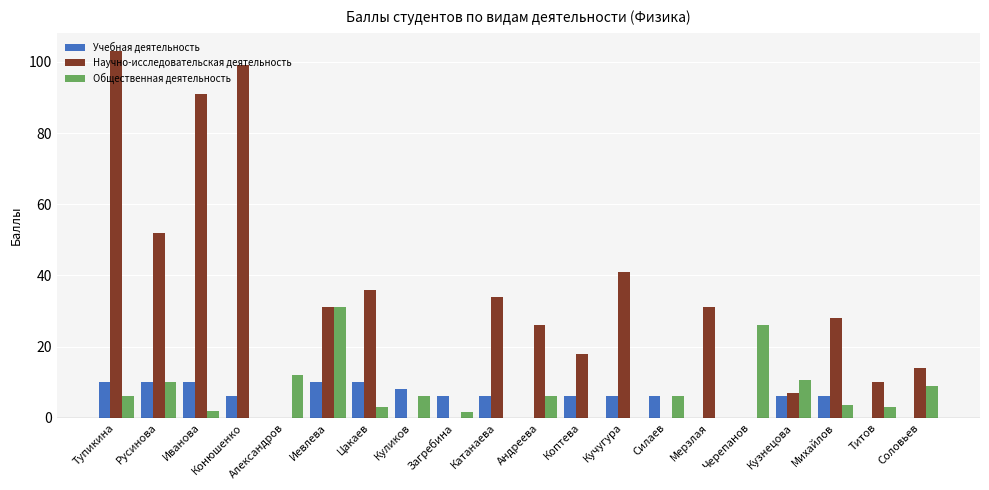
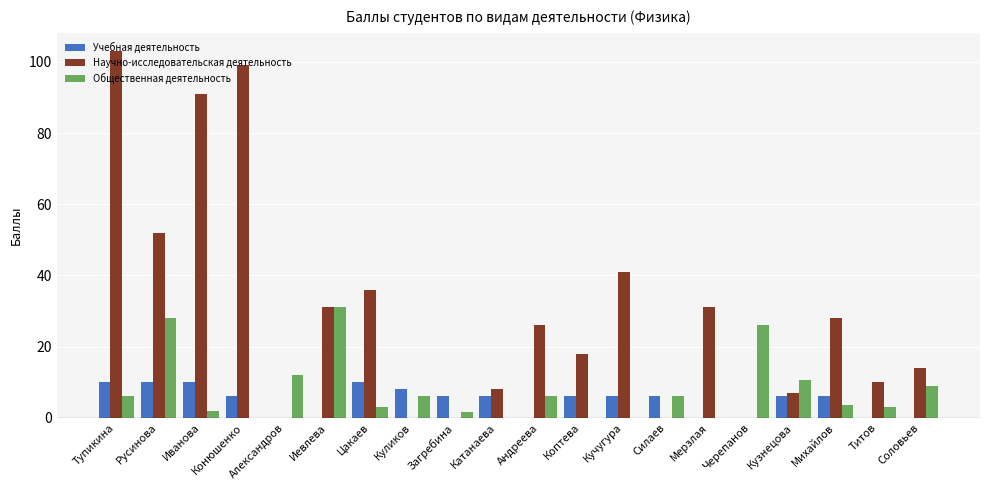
  {
    "Учебная деятельность": {
      "Тупикина": 10,
      "Русинова": 10,
      "Иванова": 10,
      "Конюшенко": 6,
      "Александров": 0,
-     "Иевлева": 10,
+     "Иевлева": 0,
      "Цакаев": 10,
      "Куликов": 8,
      "Загребина": 6,
      "Катанаева": 6,
      "Андреева": 0,
      "Коптева": 6,
      "Кучугура": 6,
      "Силаев": 6,
      "Мерзлая": 0,
      "Черепанов": 0,
      "Кузнецова": 6,
      "Михайлов": 6,
      "Титов": 0,
      "Соловьев": 0
    },
    "Научно-исследовательская деятельность": {
      "Тупикина": 103,
      "Русинова": 52,
      "Иванова": 91,
      "Конюшенко": 99,
      "Александров": 0,
      "Иевлева": 31,
      "Цакаев": 36,
      "Куликов": 0,
      "Загребина": 0,
-     "Катанаева": 34,
+     "Катанаева": 8,
      "Андреева": 26,
      "Коптева": 18,
      "Кучугура": 41,
      "Силаев": 0,
      "Мерзлая": 31,
      "Черепанов": 0,
      "Кузнецова": 7,
      "Михайлов": 28,
      "Титов": 10,
      "Соловьев": 14
    },
    "Общественная деятельность": {
      "Тупикина": 6,
-     "Русинова": 10,
+     "Русинова": 28,
      "Иванова": 2,
      "Конюшенко": 0,
      "Александров": 12,
      "Иевлева": 31,
      "Цакаев": 3,
      "Куликов": 6,
      "Загребина": 2,
      "Катанаева": 0,
      "Андреева": 6,
      "Коптева": 0,
      "Кучугура": 0,
      "Силаев": 6,
      "Мерзлая": 0,
      "Черепанов": 26,
      "Кузнецова": 11,
      "Михайлов": 4,
      "Титов": 3,
      "Соловьев": 9
    }
  }
